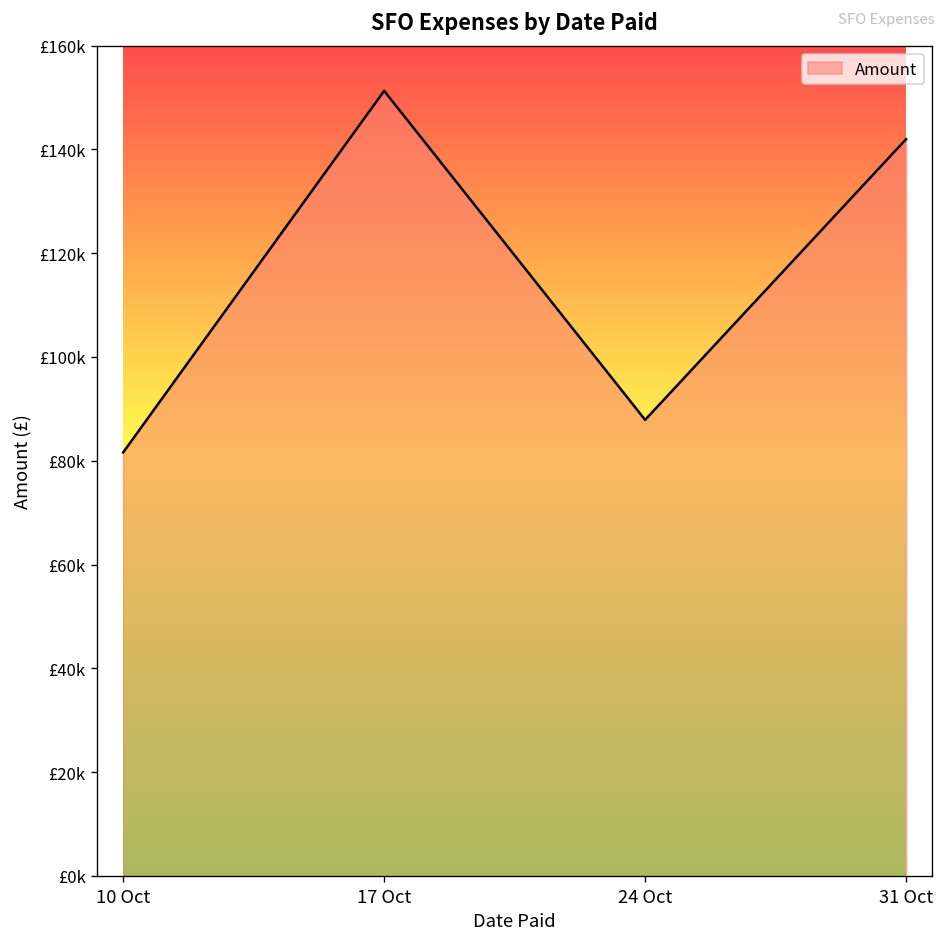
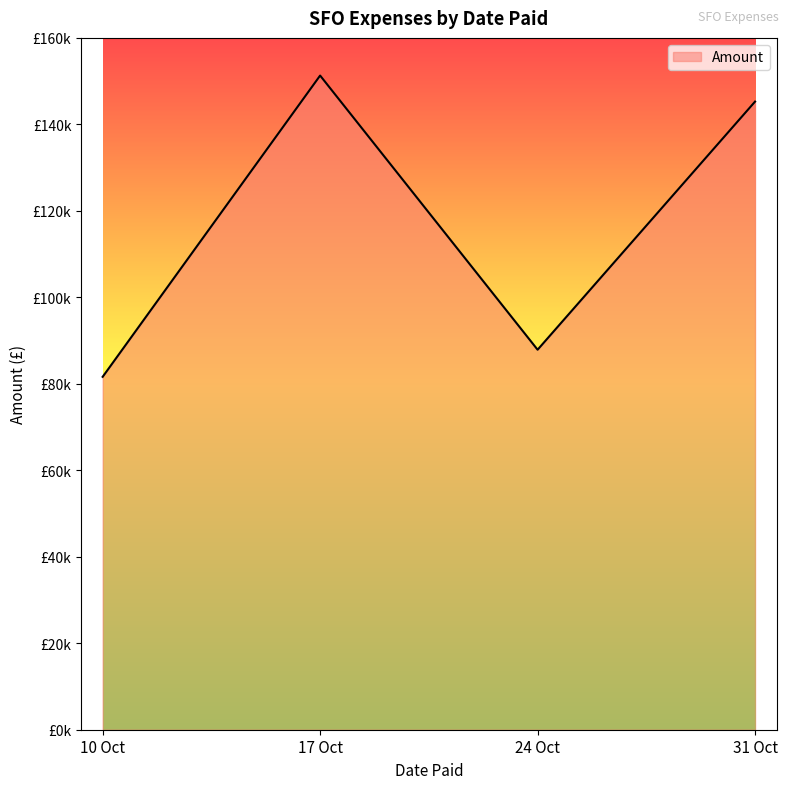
  {
    "10 Oct": "£82000",
    "17 Oct": "£151000",
    "24 Oct": "£88000",
-   "31 Oct": "£142000"
+   "31 Oct": "£145000"
  }
